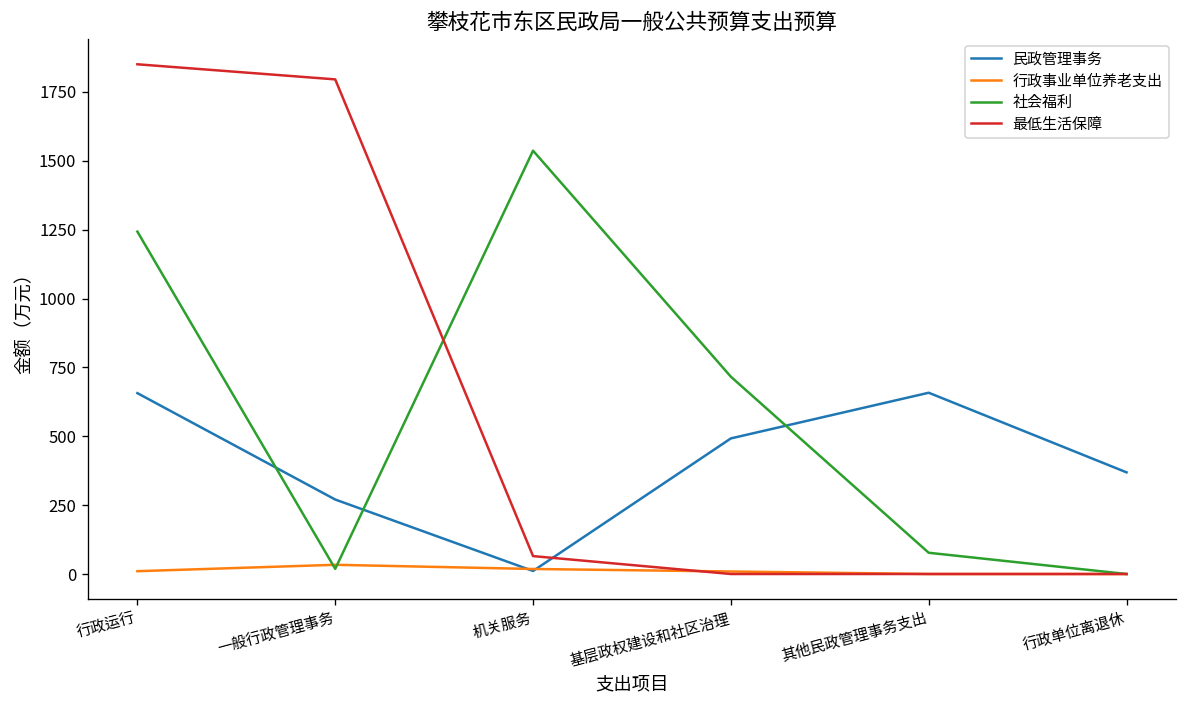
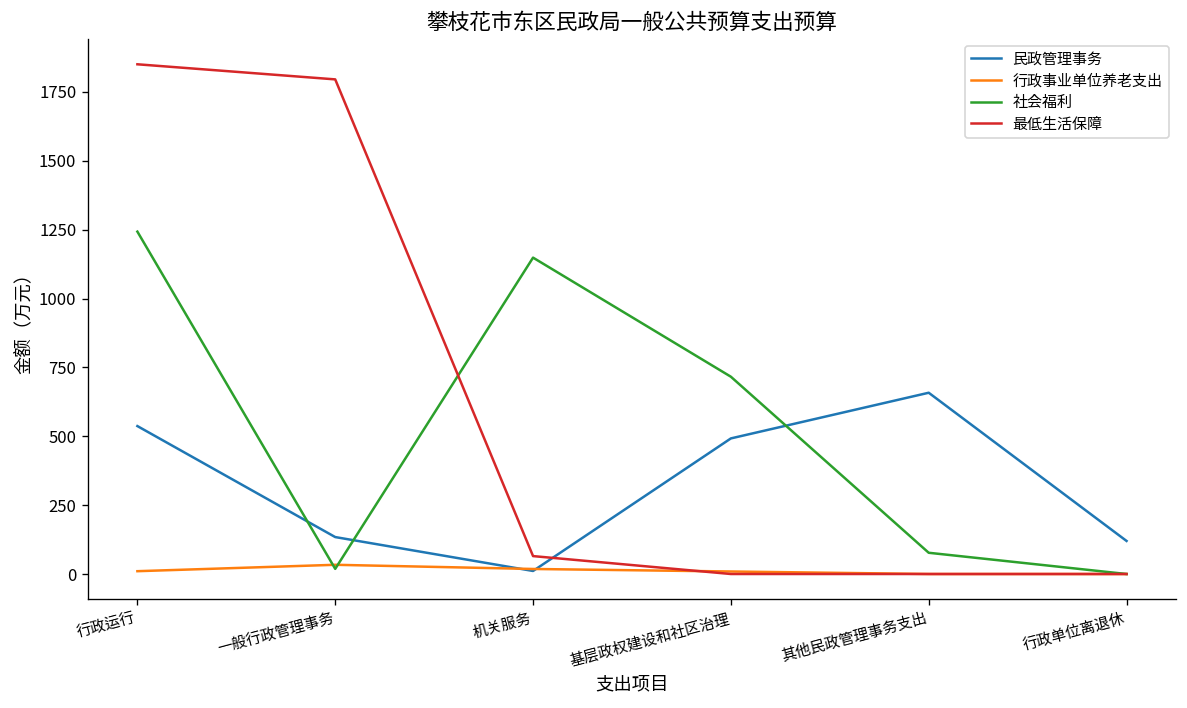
  {
    "民政管理事务": {
-     "行政运行": 660,
-     "一般行政管理事务": 270,
+     "行政运行": 540,
+     "一般行政管理事务": 130,
      "基层政权建设和社区治理": 490,
      "其他民政管理事务支出": 660,
-     "行政单位离退休": 370
+     "行政单位离退休": 120
    },
    "行政事业单位养老支出": {
      "行政运行": 10,
      "一般行政管理事务": 30
    },
    "社会福利": {
      "行政运行": 1240,
      "一般行政管理事务": 20,
-     "机关服务": 1540,
+     "机关服务": 1150,
      "基层政权建设和社区治理": 720,
      "其他民政管理事务支出": 80
    },
    "最低生活保障": {
      "行政运行": 1850,
      "一般行政管理事务": 1800,
      "机关服务": 70
    }
  }
